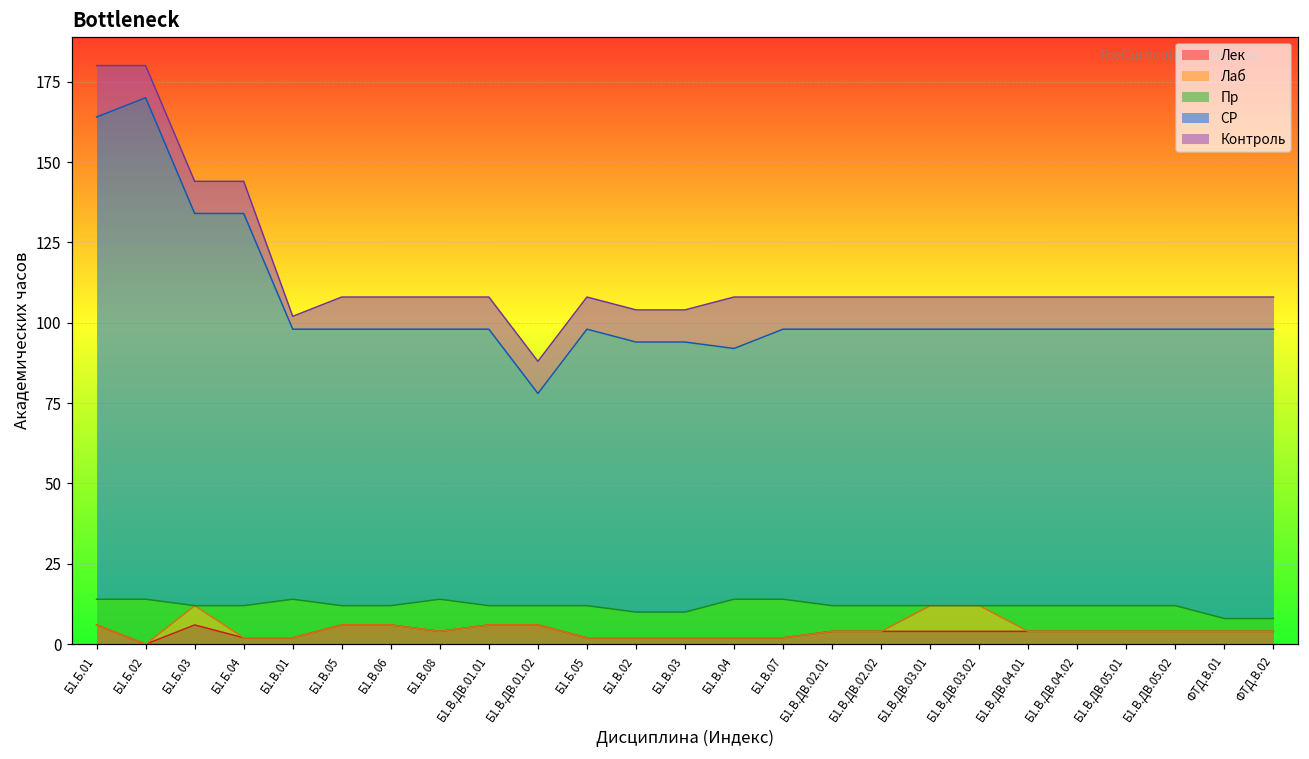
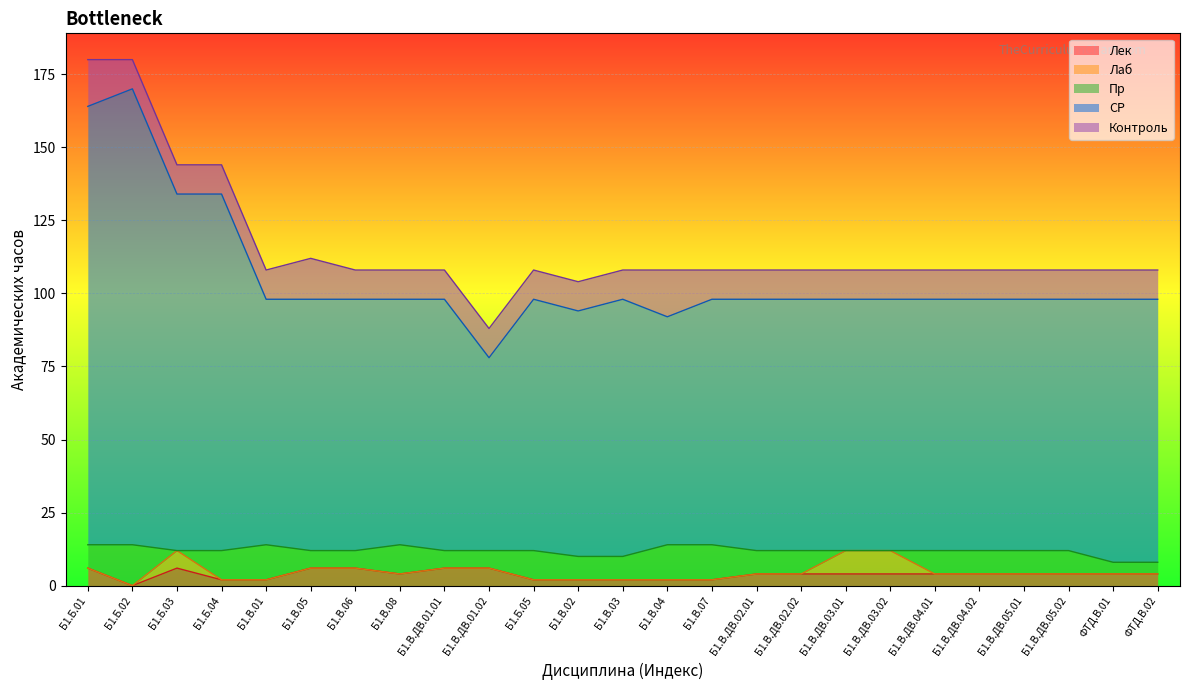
  {
    "Лек": {
      "Б1.Б.03": 6,
      "Б1.В.ДВ.03.01": 4,
      "Б1.В.ДВ.03.02": 4
    },
    "Пр": {
      "Б1.Б.01": 14,
      "Б1.Б.02": 14,
      "Б1.Б.04": 12,
      "Б1.В.01": 14,
      "Б1.В.05": 12,
      "Б1.В.06": 12,
      "Б1.В.08": 14,
      "Б1.В.ДВ.01.01": 12,
      "Б1.В.ДВ.01.02": 12,
      "Б1.Б.05": 12,
      "Б1.В.02": 10,
      "Б1.В.03": 10,
      "Б1.В.04": 14,
      "Б1.В.07": 14,
      "Б1.В.ДВ.02.01": 12,
      "Б1.В.ДВ.02.02": 12,
      "Б1.В.ДВ.04.01": 12,
      "Б1.В.ДВ.04.02": 12,
      "Б1.В.ДВ.05.01": 12,
      "Б1.В.ДВ.05.02": 12,
      "ФТД.В.01": 8,
      "ФТД.В.02": 8
    },
    "СР": {
      "Б1.Б.01": 150,
      "Б1.Б.02": 156,
      "Б1.Б.03": 122,
      "Б1.Б.04": 122,
      "Б1.В.01": 84,
      "Б1.В.05": 86,
      "Б1.В.06": 86,
      "Б1.В.08": 84,
      "Б1.В.ДВ.01.01": 86,
      "Б1.В.ДВ.01.02": 66,
      "Б1.Б.05": 86,
      "Б1.В.02": 84,
-     "Б1.В.03": 84,
+     "Б1.В.03": 88,
      "Б1.В.04": 78,
      "Б1.В.07": 84,
      "Б1.В.ДВ.02.01": 86,
      "Б1.В.ДВ.02.02": 86,
      "Б1.В.ДВ.03.01": 86,
      "Б1.В.ДВ.03.02": 86,
      "Б1.В.ДВ.04.01": 86,
      "Б1.В.ДВ.04.02": 86,
      "Б1.В.ДВ.05.01": 86,
      "Б1.В.ДВ.05.02": 86,
      "ФТД.В.01": 90,
      "ФТД.В.02": 90
    },
    "Контроль": {
      "Б1.Б.01": 16,
      "Б1.Б.02": 10,
      "Б1.Б.03": 10,
      "Б1.Б.04": 10,
-     "Б1.В.01": 4,
-     "Б1.В.05": 10,
+     "Б1.В.01": 10,
+     "Б1.В.05": 14,
      "Б1.В.06": 10,
      "Б1.В.08": 10,
      "Б1.В.ДВ.01.01": 10,
      "Б1.В.ДВ.01.02": 10,
      "Б1.Б.05": 10,
      "Б1.В.02": 10,
      "Б1.В.03": 10,
      "Б1.В.04": 16,
      "Б1.В.07": 10,
      "Б1.В.ДВ.02.01": 10,
      "Б1.В.ДВ.02.02": 10,
      "Б1.В.ДВ.03.01": 10,
      "Б1.В.ДВ.03.02": 10,
      "Б1.В.ДВ.04.01": 10,
      "Б1.В.ДВ.04.02": 10,
      "Б1.В.ДВ.05.01": 10,
      "Б1.В.ДВ.05.02": 10,
      "ФТД.В.01": 10,
      "ФТД.В.02": 10
    }
  }
